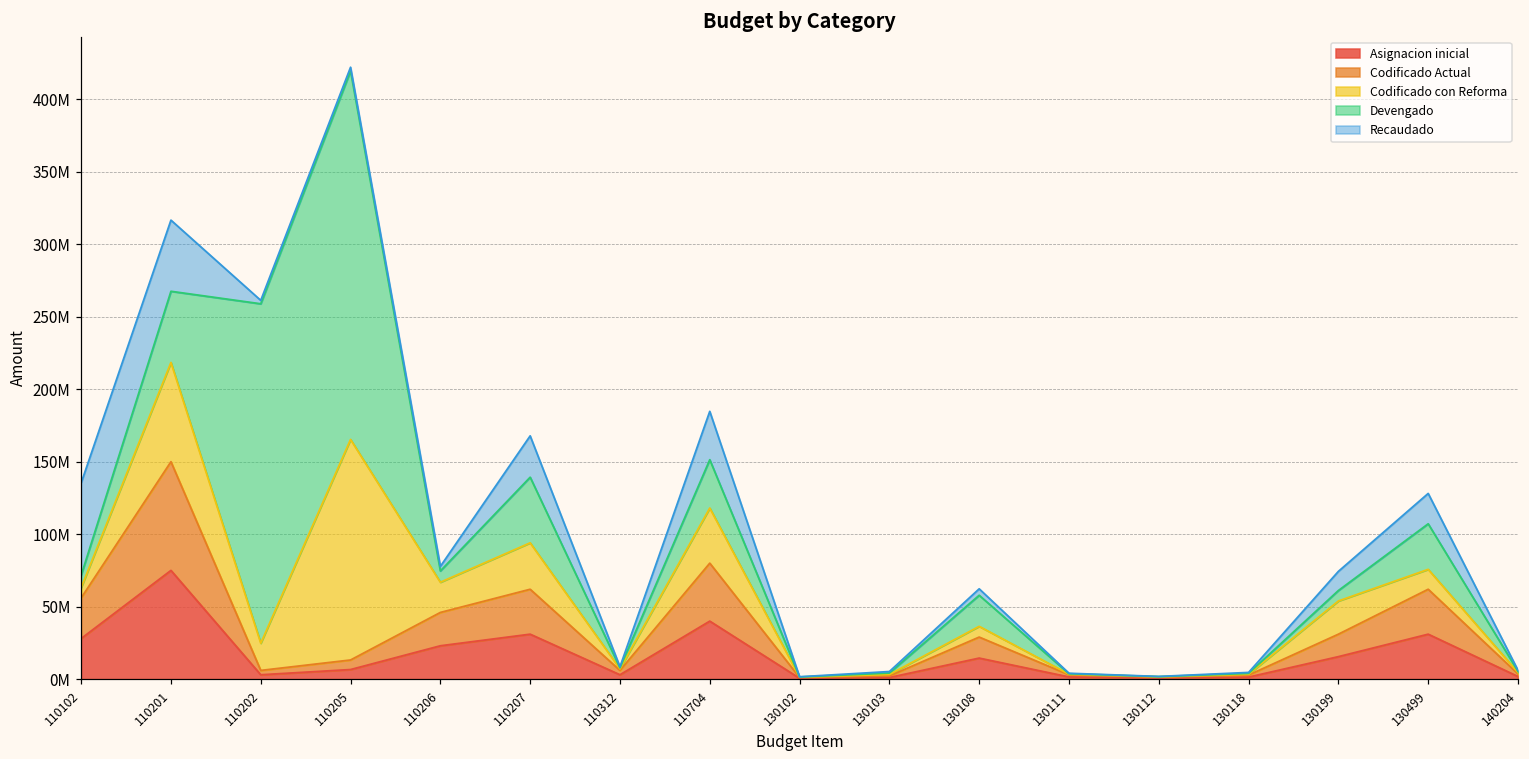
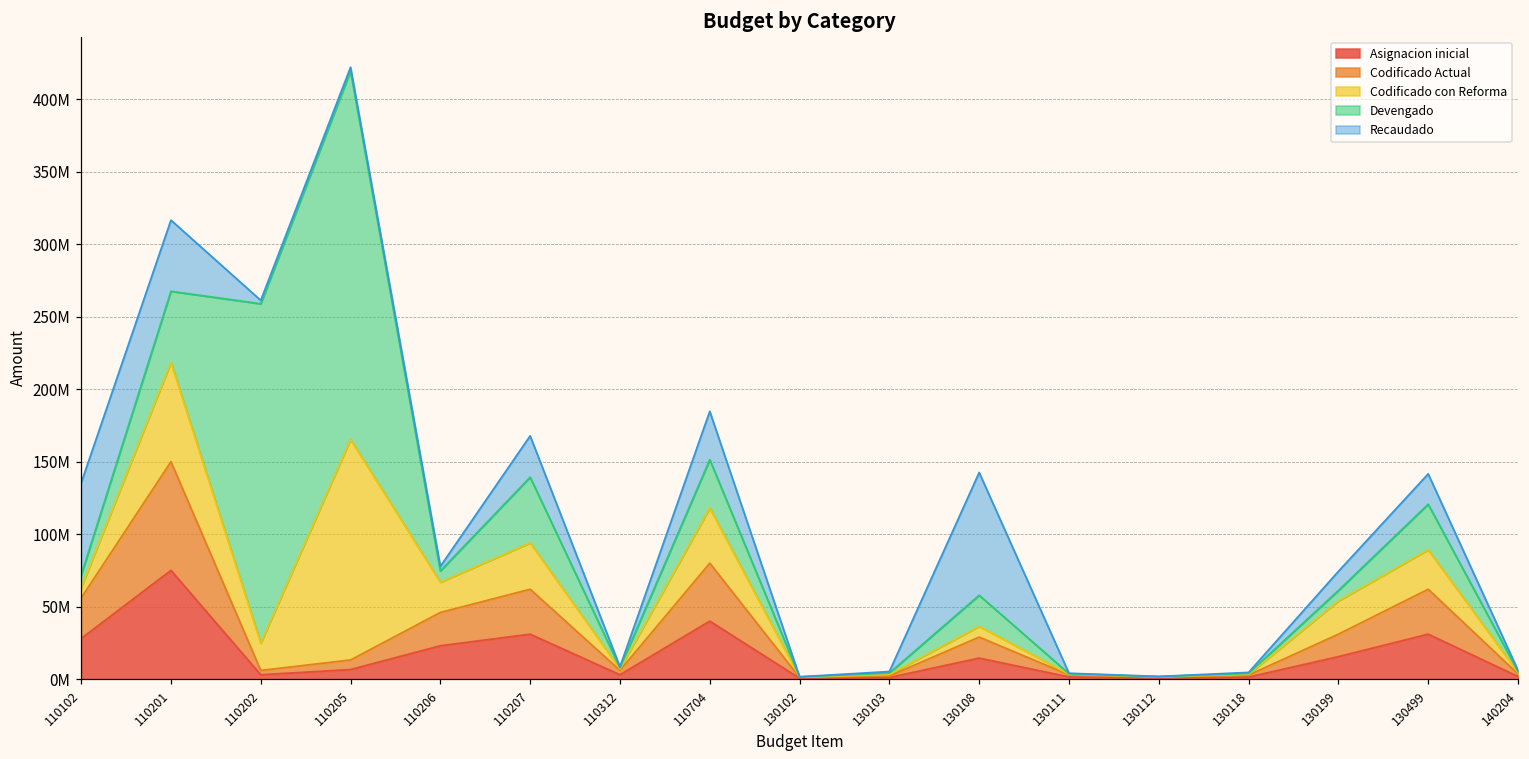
  {
    "Codificado con Reforma": {
      "110102": 7000000,
      "110201": 68000000,
      "110202": 19000000,
      "110205": 152000000,
      "110206": 21000000,
      "110207": 32000000,
      "110704": 38000000,
      "130108": 7000000,
      "130199": 23000000,
-     "130499": 14000000
+     "130499": 27000000
    },
    "Devengado": {
      "110102": 9000000,
      "110201": 49000000,
      "110202": 234000000,
      "110205": 254000000,
      "110206": 8000000,
      "110207": 45000000,
      "110704": 33000000,
      "130108": 21000000,
      "130199": 7000000,
      "130499": 31000000
    },
    "Recaudado": {
      "110102": 64000000,
      "110201": 49000000,
      "110202": 2000000,
      "110205": 3000000,
      "110206": 3000000,
      "110207": 29000000,
      "110704": 33000000,
-     "130108": 4000000,
+     "130108": 85000000,
      "130199": 13000000,
      "130499": 21000000
    }
  }
